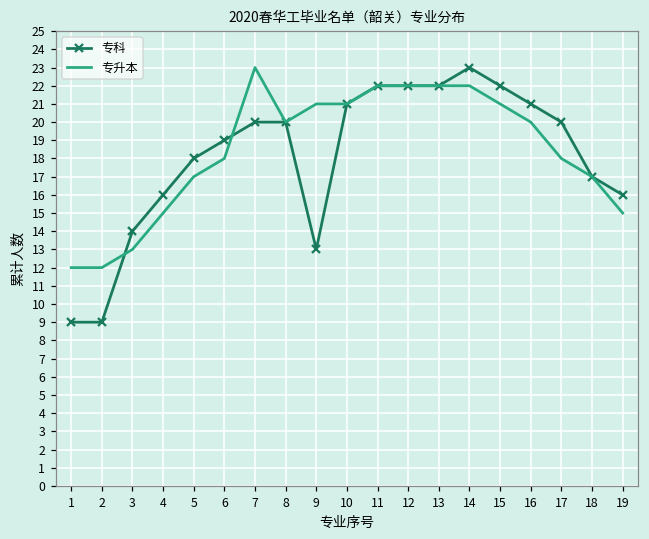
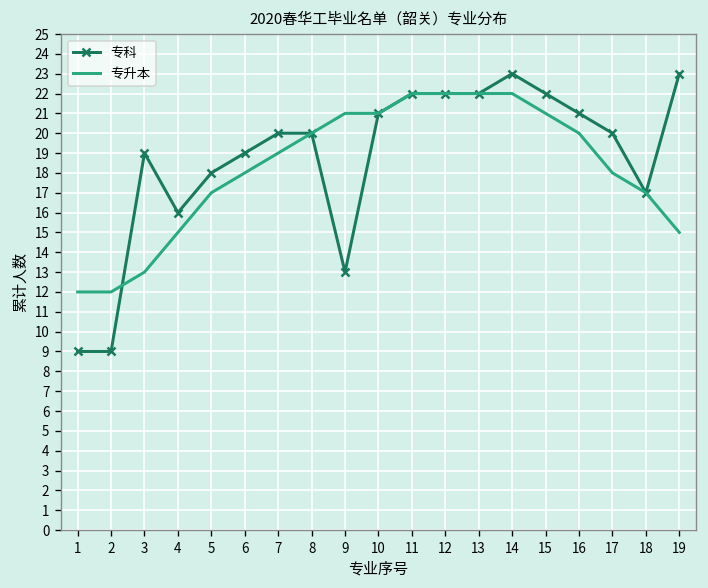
  {
    "专科": {
      "1": 9,
      "2": 9,
-     "3": 14,
+     "3": 19,
      "4": 16,
      "5": 18,
      "6": 19,
      "7": 20,
      "9": 13,
      "14": 23,
      "15": 22,
      "16": 21,
      "17": 20,
-     "19": 16
+     "19": 23
    },
    "专升本": {
      "1": 12,
      "2": 12,
      "3": 13,
      "4": 15,
      "5": 17,
      "6": 18,
-     "7": 23,
+     "7": 19,
      "9": 21,
      "14": 22,
      "15": 21,
      "16": 20,
      "17": 18,
      "19": 15
    }
  }
